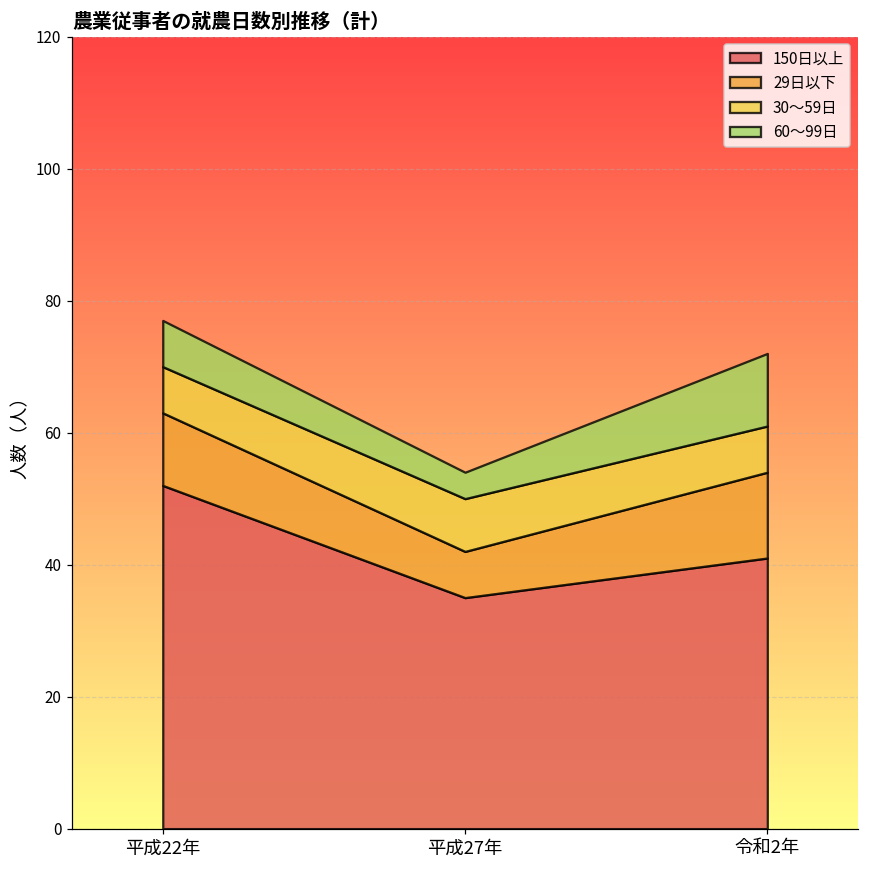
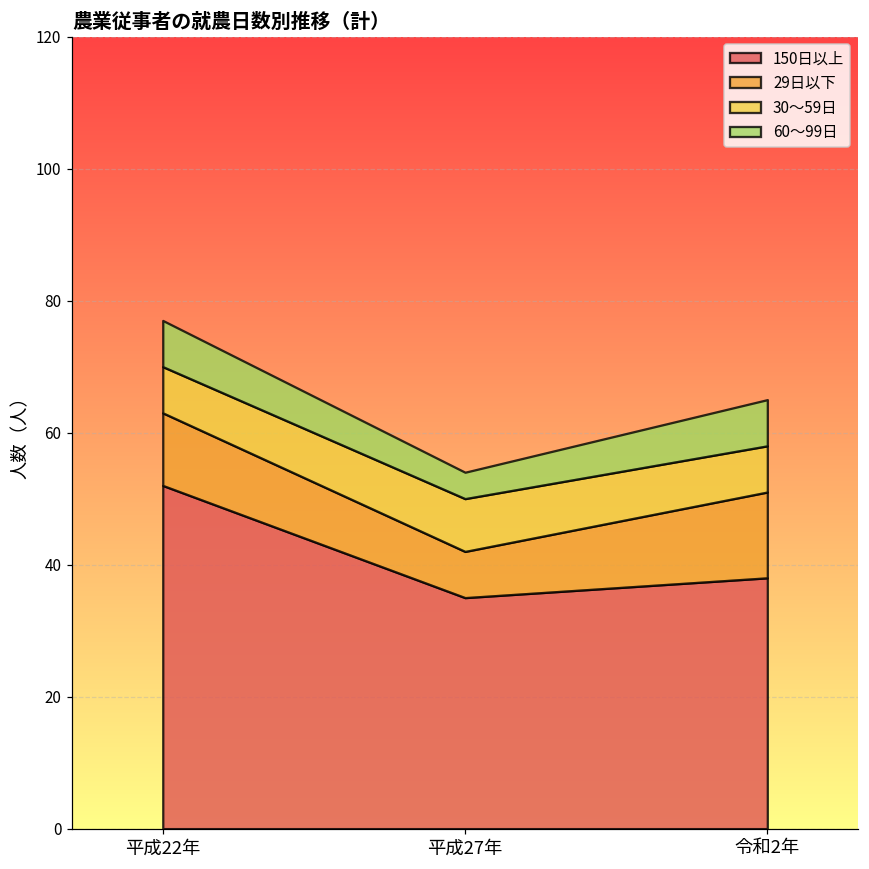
  {
    "150日以上": {
      "平成22年": 52,
      "平成27年": 35,
-     "令和2年": 41
+     "令和2年": 38
    },
    "60〜99日": {
      "平成22年": 7,
      "平成27年": 4,
-     "令和2年": 11
+     "令和2年": 7
    }
  }
